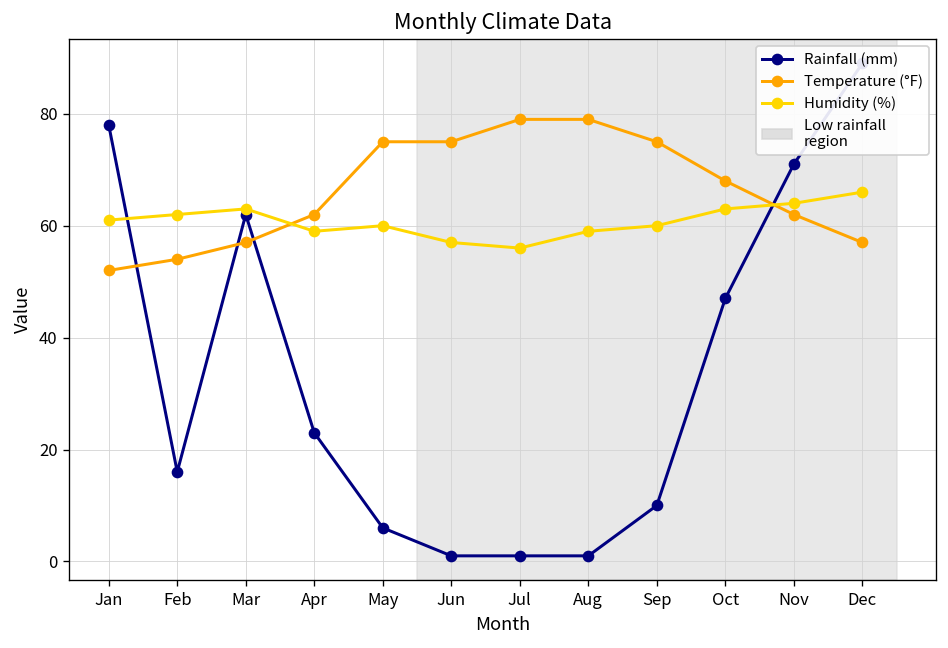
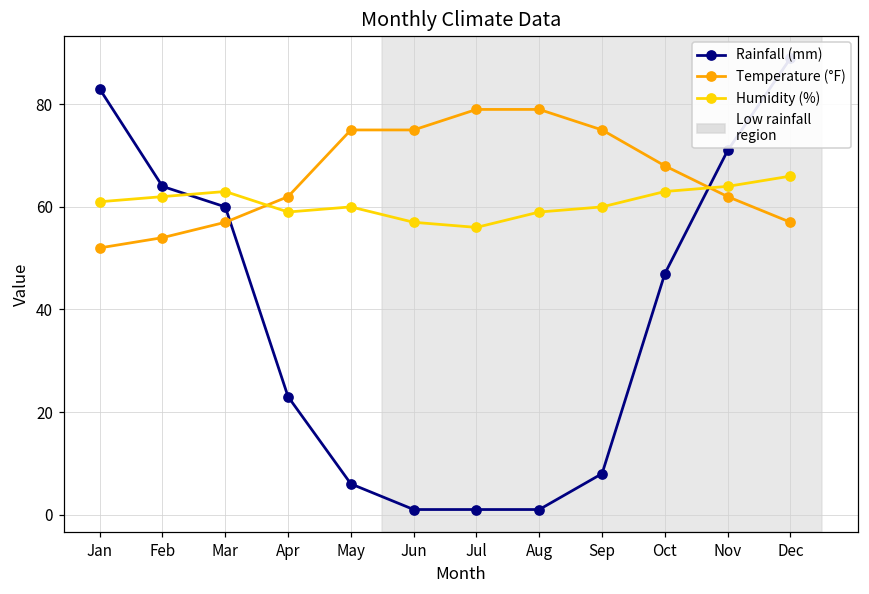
  {
    "Rainfall (mm)": {
-     "Jan": 78,
-     "Feb": 16,
-     "Mar": 62,
+     "Jan": 83,
+     "Feb": 64,
+     "Mar": 60,
      "Apr": 23,
      "May": 6,
      "Jun": 1,
      "Jul": 1,
      "Aug": 1,
-     "Sep": 10,
+     "Sep": 8,
      "Oct": 47,
      "Nov": 71
    }
  }
